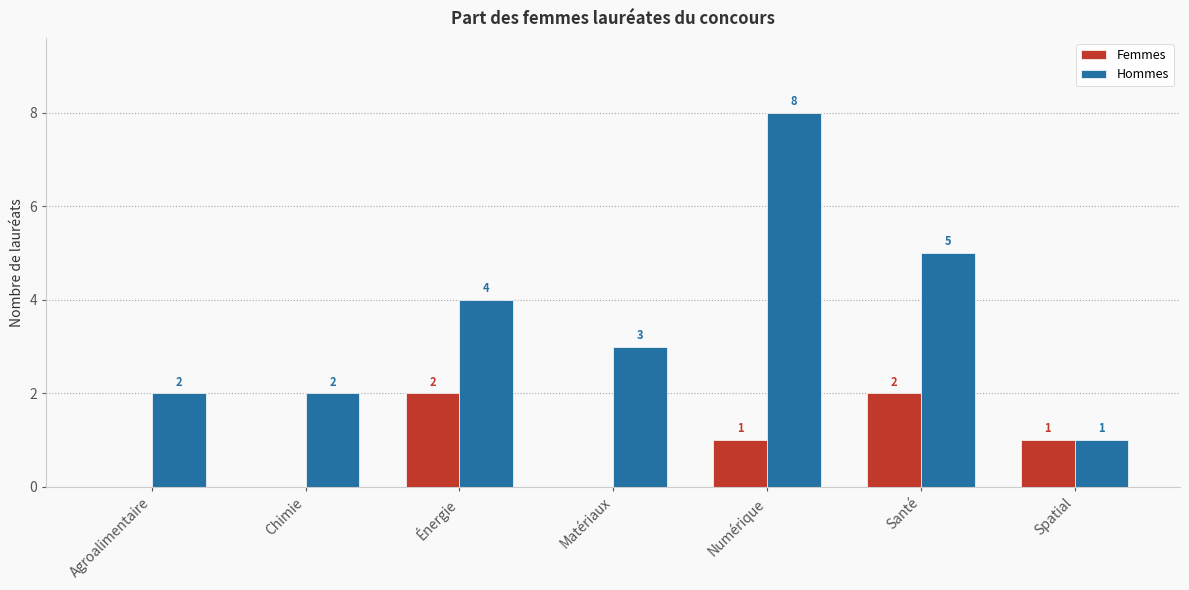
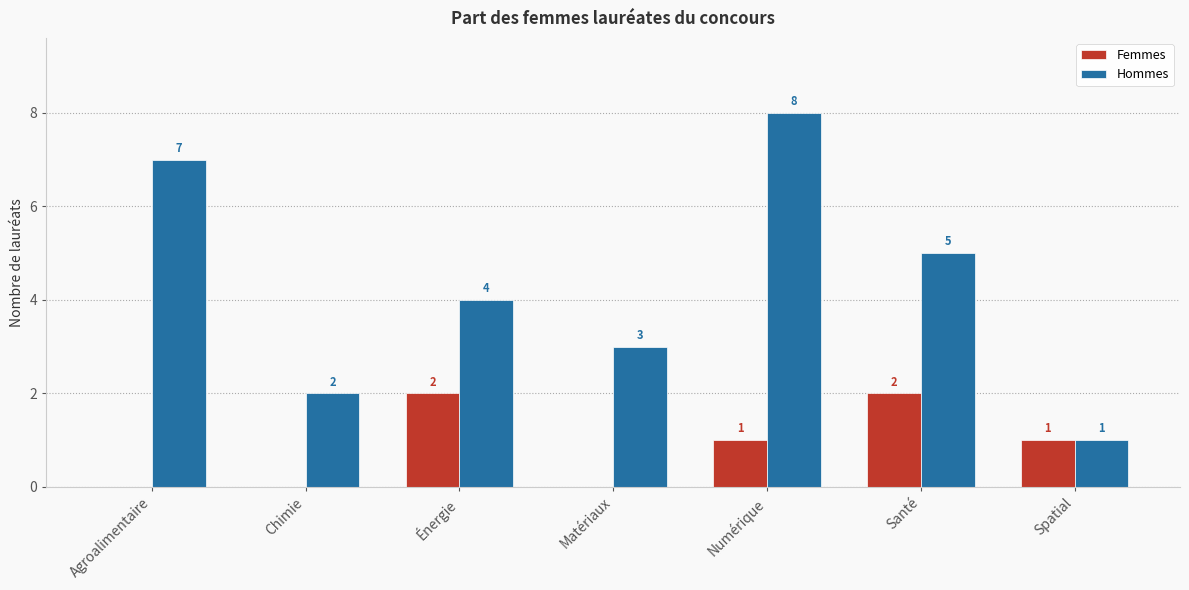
  {
    "Femmes": {
      "Énergie": 2,
      "Numérique": 1,
      "Santé": 2,
      "Spatial": 1
    },
    "Hommes": {
-     "Agroalimentaire": 2,
+     "Agroalimentaire": 7,
      "Chimie": 2,
      "Énergie": 4,
      "Matériaux": 3,
      "Numérique": 8,
      "Santé": 5,
      "Spatial": 1
    }
  }
